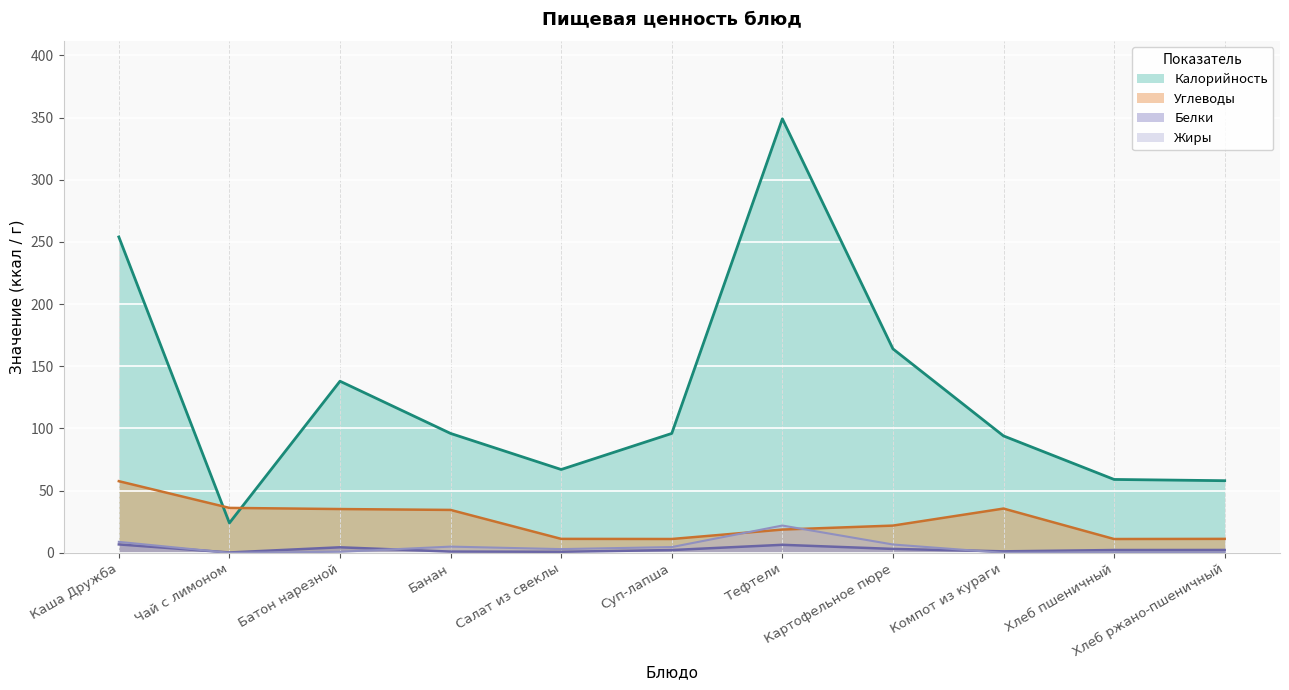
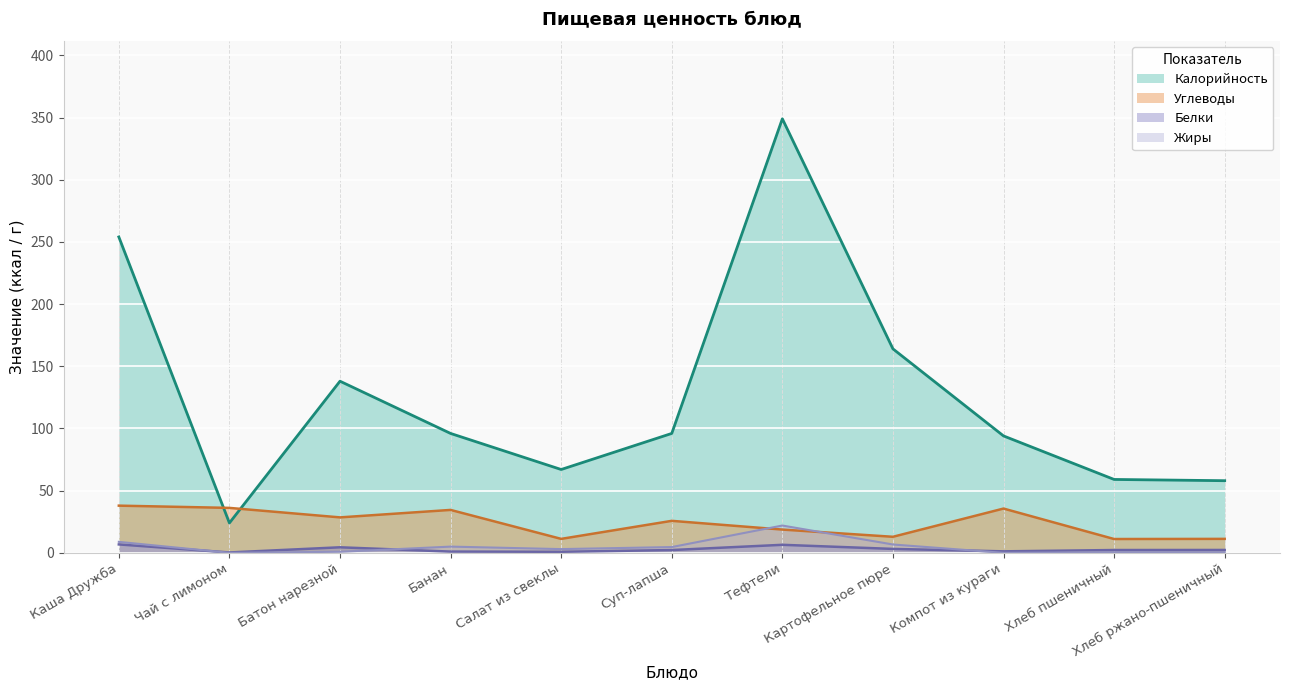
  {
    "Углеводы": {
-     "Каша Дружба": 58,
+     "Каша Дружба": 38,
      "Чай с лимоном": 36,
-     "Батон нарезной": 35,
+     "Батон нарезной": 29,
      "Банан": 35,
      "Салат из свеклы": 11,
-     "Суп-лапша": 11,
+     "Суп-лапша": 26,
      "Тефтели": 19,
-     "Картофельное пюре": 22,
+     "Картофельное пюре": 13,
      "Компот из кураги": 36,
      "Хлеб пшеничный": 11,
      "Хлеб ржано-пшеничный": 11
    }
  }
